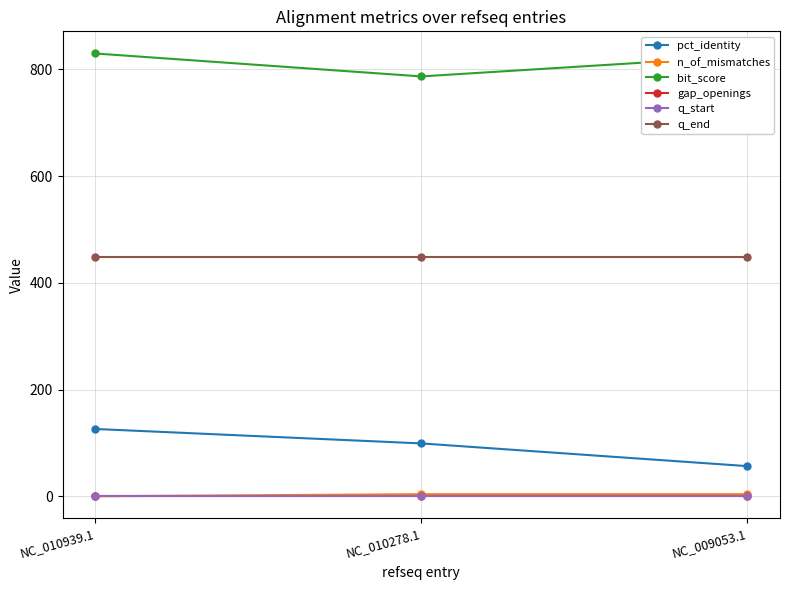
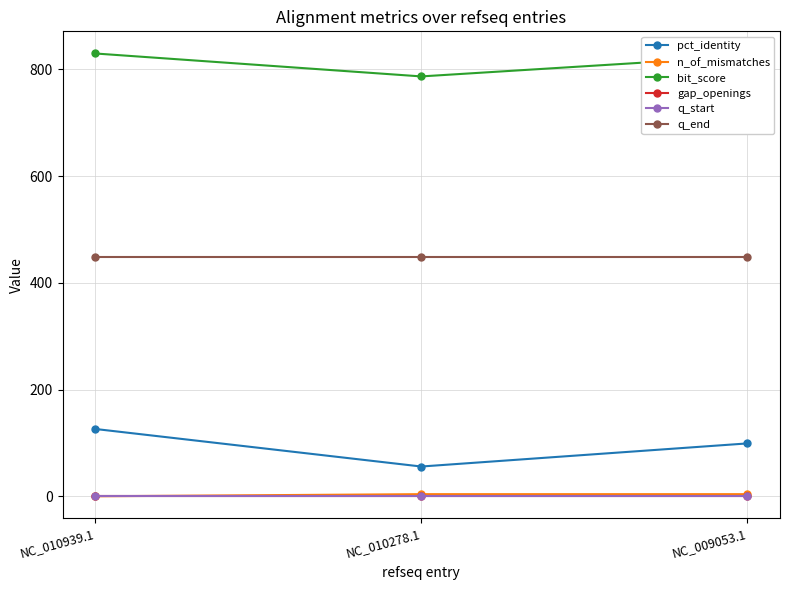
  {
    "pct_identity": {
      "NC_010939.1": 130,
-     "NC_010278.1": 100,
-     "NC_009053.1": 60
+     "NC_010278.1": 60,
+     "NC_009053.1": 100
    },
    "bit_score": {
      "NC_010939.1": 830,
      "NC_010278.1": 790
    },
    "q_end": {
      "NC_010939.1": 450,
      "NC_010278.1": 450,
      "NC_009053.1": 450
    }
  }
